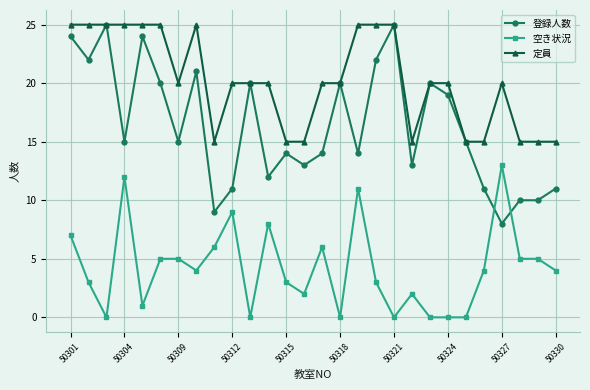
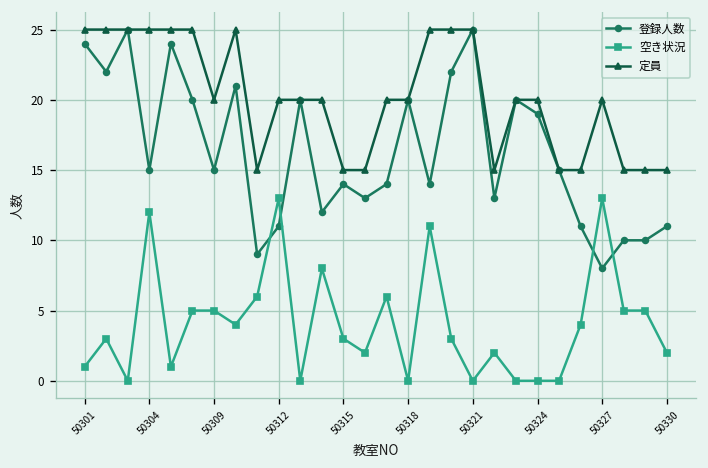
  {
    "空き状況": {
-     "50301": 7,
+     "50301": 1,
      "50304": 12,
      "50309": 5,
-     "50312": 9,
+     "50312": 13,
      "50315": 3,
      "50318": 0,
      "50321": 0,
      "50324": 0,
      "50327": 13,
-     "50330": 4
+     "50330": 2
    }
  }
